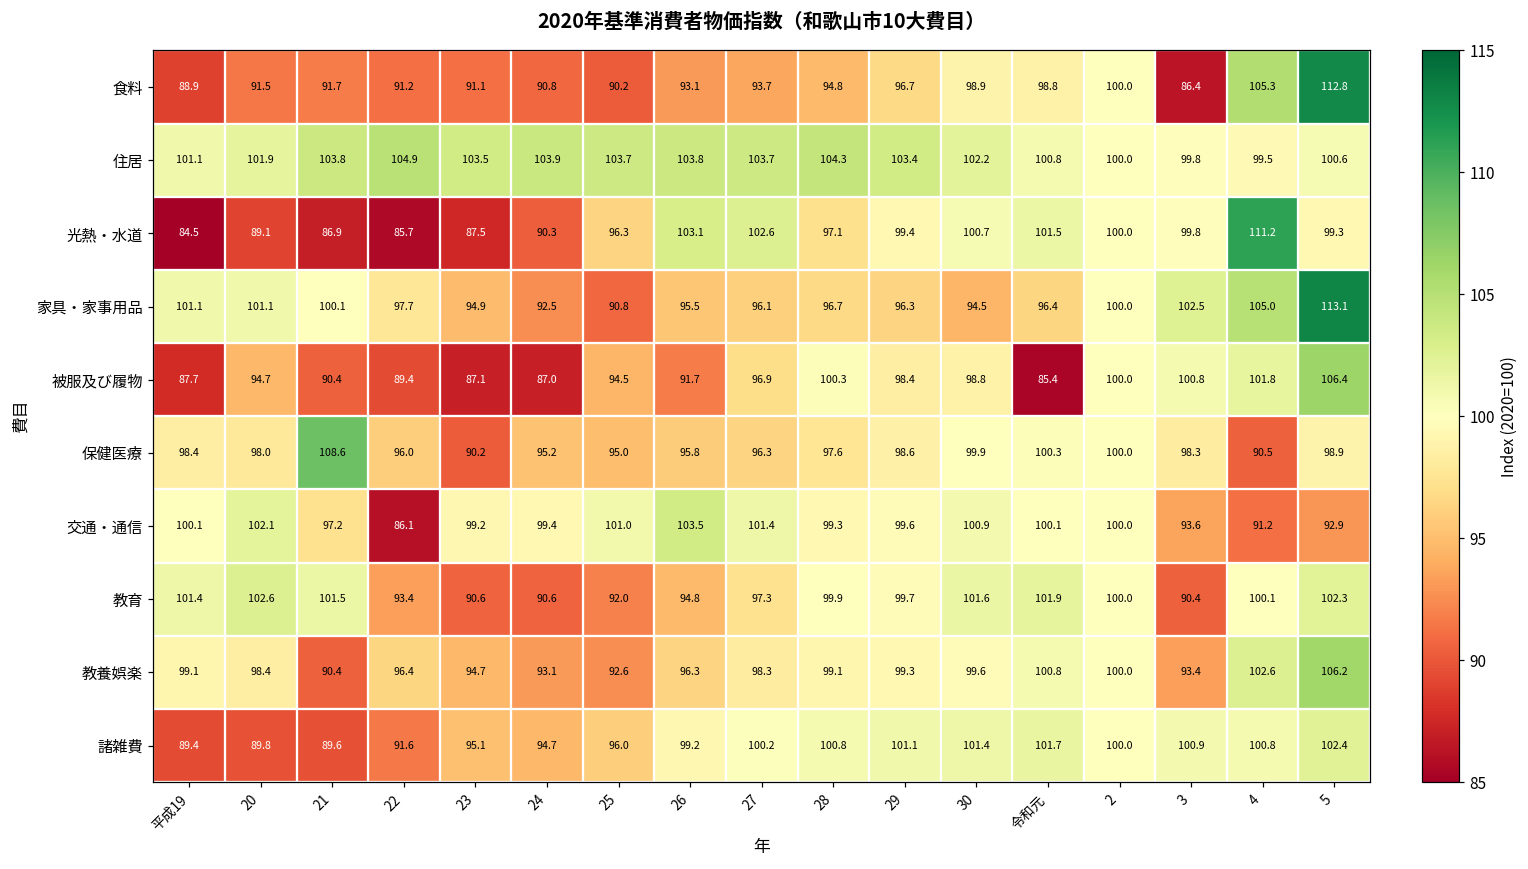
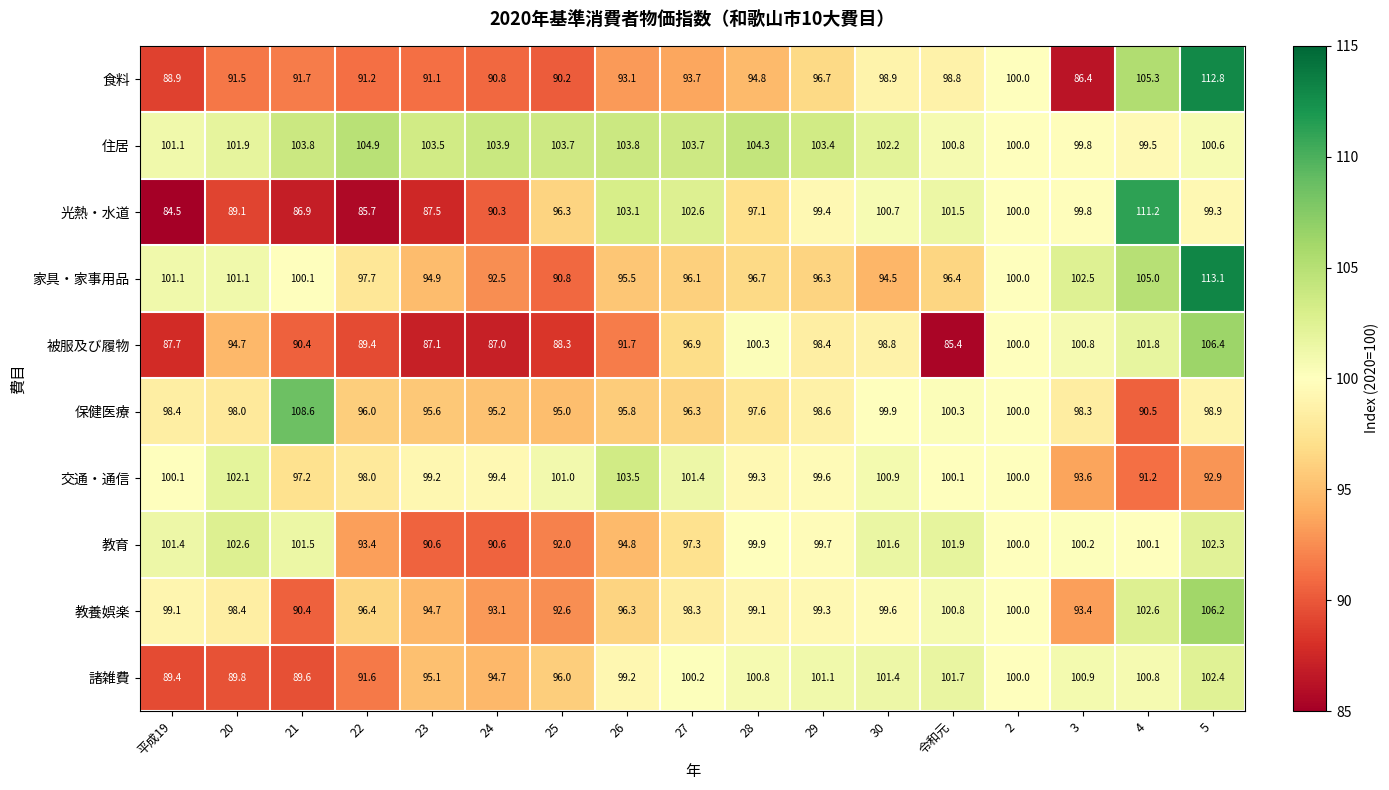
  {
    "食料": {
      "平成19": 88.9,
      "20": 91.5,
      "21": 91.7,
      "22": 91.2,
      "23": 91.1,
      "24": 90.8,
      "25": 90.2,
      "26": 93.1,
      "27": 93.7,
      "28": 94.8,
      "29": 96.7,
      "30": 98.9,
      "令和元": 98.8,
      "2": 100.0,
      "3": 86.4,
      "4": 105.3,
      "5": 112.8
    },
    "住居": {
      "平成19": 101.1,
      "20": 101.9,
      "21": 103.8,
      "22": 104.9,
      "23": 103.5,
      "24": 103.9,
      "25": 103.7,
      "26": 103.8,
      "27": 103.7,
      "28": 104.3,
      "29": 103.4,
      "30": 102.2,
      "令和元": 100.8,
      "2": 100.0,
      "3": 99.8,
      "4": 99.5,
      "5": 100.6
    },
    "光熱・水道": {
      "平成19": 84.5,
      "20": 89.1,
      "21": 86.9,
      "22": 85.7,
      "23": 87.5,
      "24": 90.3,
      "25": 96.3,
      "26": 103.1,
      "27": 102.6,
      "28": 97.1,
      "29": 99.4,
      "30": 100.7,
      "令和元": 101.5,
      "2": 100.0,
      "3": 99.8,
      "4": 111.2,
      "5": 99.3
    },
    "家具・家事用品": {
      "平成19": 101.1,
      "20": 101.1,
      "21": 100.1,
      "22": 97.7,
      "23": 94.9,
      "24": 92.5,
      "25": 90.8,
      "26": 95.5,
      "27": 96.1,
      "28": 96.7,
      "29": 96.3,
      "30": 94.5,
      "令和元": 96.4,
      "2": 100.0,
      "3": 102.5,
      "4": 105.0,
      "5": 113.1
    },
    "被服及び履物": {
      "平成19": 87.7,
      "20": 94.7,
      "21": 90.4,
      "22": 89.4,
      "23": 87.1,
      "24": 87.0,
-     "25": 94.5,
+     "25": 88.3,
      "26": 91.7,
      "27": 96.9,
      "28": 100.3,
      "29": 98.4,
      "30": 98.8,
      "令和元": 85.4,
      "2": 100.0,
      "3": 100.8,
      "4": 101.8,
      "5": 106.4
    },
    "保健医療": {
      "平成19": 98.4,
      "20": 98.0,
      "21": 108.6,
      "22": 96.0,
-     "23": 90.2,
+     "23": 95.6,
      "24": 95.2,
      "25": 95.0,
      "26": 95.8,
      "27": 96.3,
      "28": 97.6,
      "29": 98.6,
      "30": 99.9,
      "令和元": 100.3,
      "2": 100.0,
      "3": 98.3,
      "4": 90.5,
      "5": 98.9
    },
    "交通・通信": {
      "平成19": 100.1,
      "20": 102.1,
      "21": 97.2,
-     "22": 86.1,
+     "22": 98.0,
      "23": 99.2,
      "24": 99.4,
      "25": 101.0,
      "26": 103.5,
      "27": 101.4,
      "28": 99.3,
      "29": 99.6,
      "30": 100.9,
      "令和元": 100.1,
      "2": 100.0,
      "3": 93.6,
      "4": 91.2,
      "5": 92.9
    },
    "教育": {
      "平成19": 101.4,
      "20": 102.6,
      "21": 101.5,
      "22": 93.4,
      "23": 90.6,
      "24": 90.6,
      "25": 92.0,
      "26": 94.8,
      "27": 97.3,
      "28": 99.9,
      "29": 99.7,
      "30": 101.6,
      "令和元": 101.9,
      "2": 100.0,
-     "3": 90.4,
+     "3": 100.2,
      "4": 100.1,
      "5": 102.3
    },
    "教養娯楽": {
      "平成19": 99.1,
      "20": 98.4,
      "21": 90.4,
      "22": 96.4,
      "23": 94.7,
      "24": 93.1,
      "25": 92.6,
      "26": 96.3,
      "27": 98.3,
      "28": 99.1,
      "29": 99.3,
      "30": 99.6,
      "令和元": 100.8,
      "2": 100.0,
      "3": 93.4,
      "4": 102.6,
      "5": 106.2
    },
    "諸雑費": {
      "平成19": 89.4,
      "20": 89.8,
      "21": 89.6,
      "22": 91.6,
      "23": 95.1,
      "24": 94.7,
      "25": 96.0,
      "26": 99.2,
      "27": 100.2,
      "28": 100.8,
      "29": 101.1,
      "30": 101.4,
      "令和元": 101.7,
      "2": 100.0,
      "3": 100.9,
      "4": 100.8,
      "5": 102.4
    }
  }
